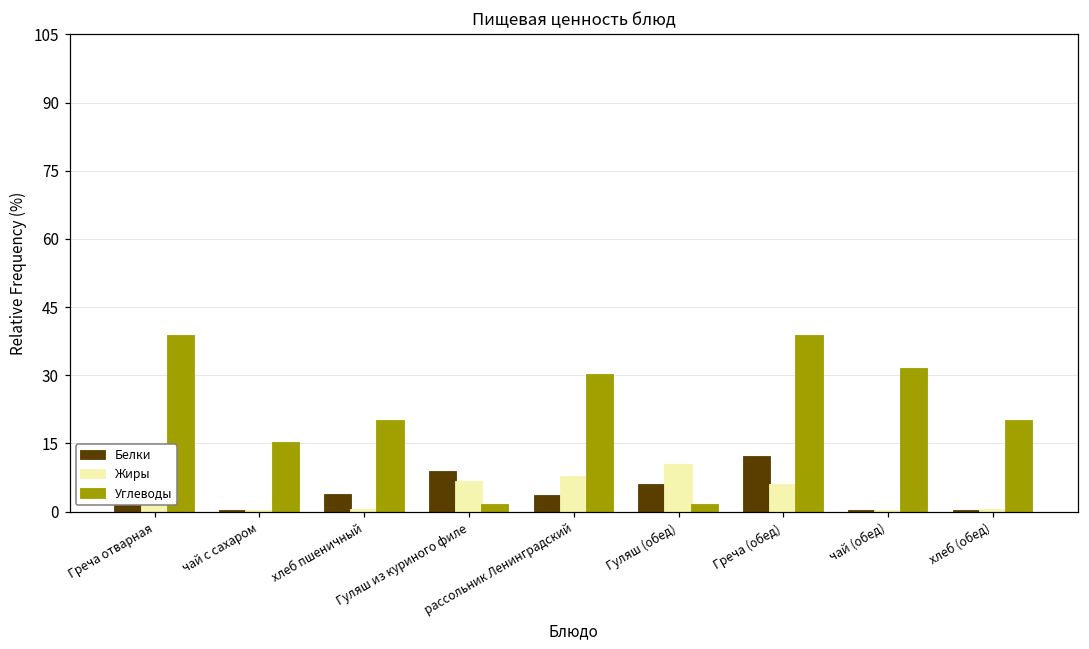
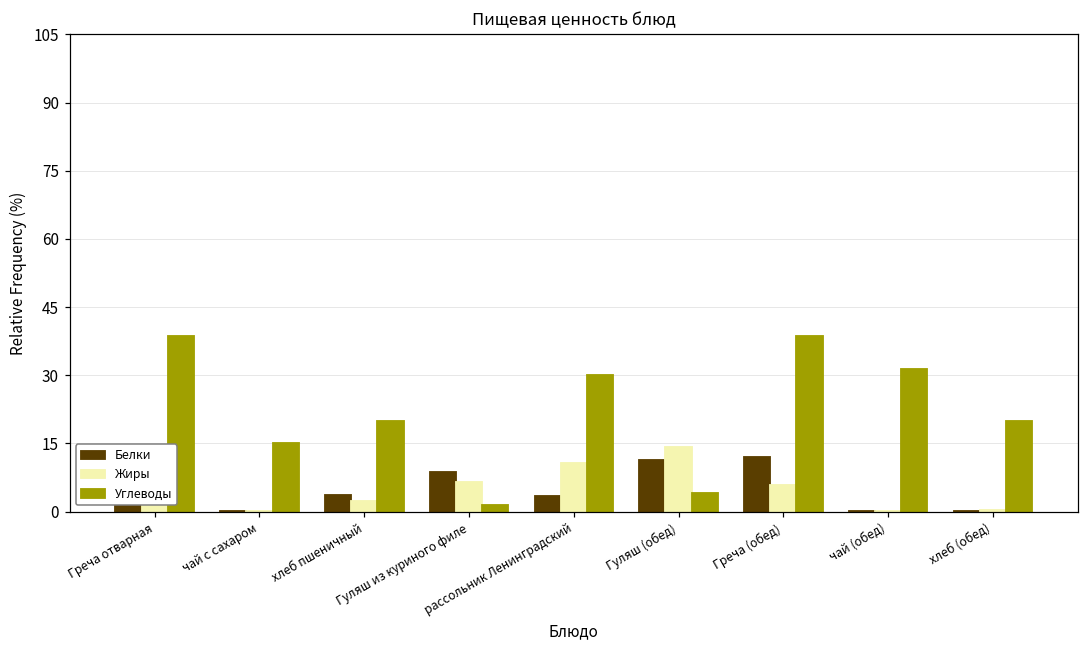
  {
    "Белки": {
      "хлеб пшеничный": 4,
      "Гуляш из куриного филе": 9,
      "рассольник Ленинградский": 3,
-     "Гуляш (обед)": 6,
+     "Гуляш (обед)": 11,
      "Греча (обед)": 12
    },
    "Жиры": {
-     "хлеб пшеничный": 0,
+     "хлеб пшеничный": 2,
      "Гуляш из куриного филе": 6,
-     "рассольник Ленинградский": 8,
-     "Гуляш (обед)": 10,
+     "рассольник Ленинградский": 11,
+     "Гуляш (обед)": 14,
      "Греча (обед)": 6
    },
    "Углеводы": {
      "Греча отварная": 39,
      "чай с сахаром": 15,
      "хлеб пшеничный": 20,
      "Гуляш из куриного филе": 1,
      "рассольник Ленинградский": 30,
-     "Гуляш (обед)": 1,
+     "Гуляш (обед)": 4,
      "Греча (обед)": 39,
      "чай (обед)": 31,
      "хлеб (обед)": 20
    }
  }
